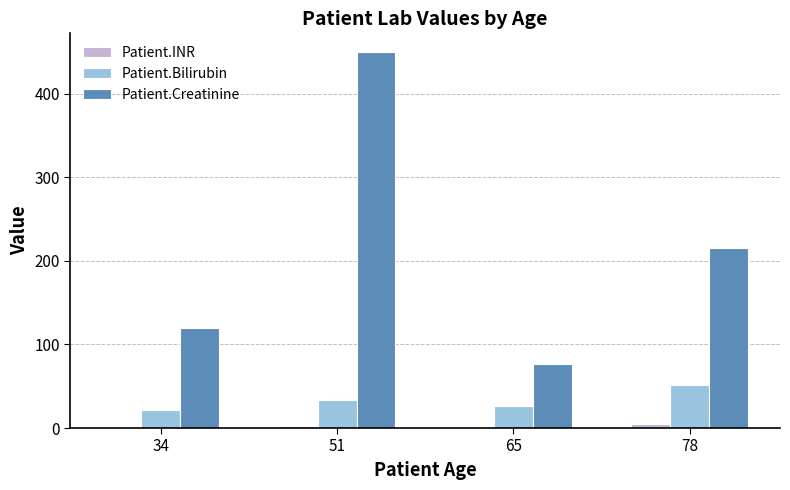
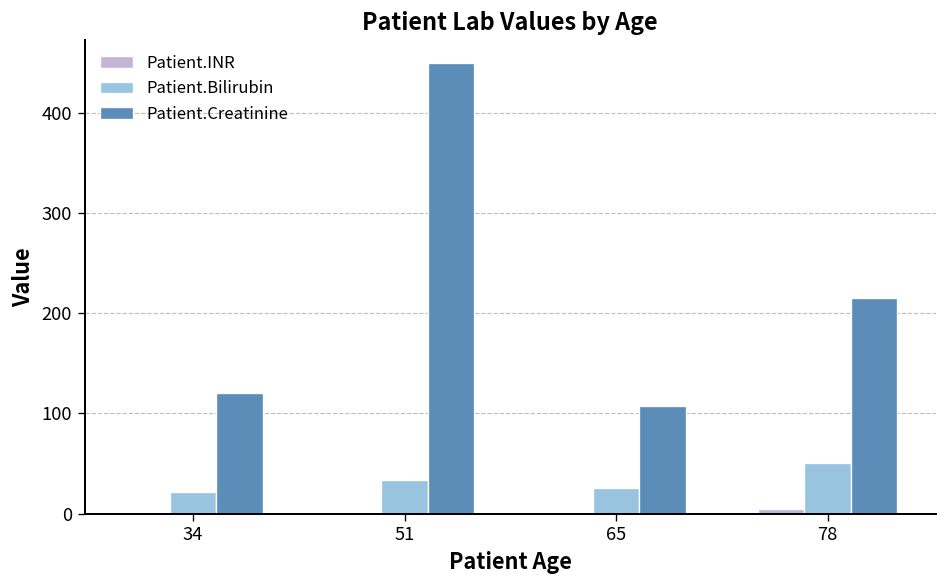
  {
    "Patient.Creatinine": {
      "34": 120,
      "51": 450,
-     "65": 80,
+     "65": 110,
      "78": 220
    }
  }
